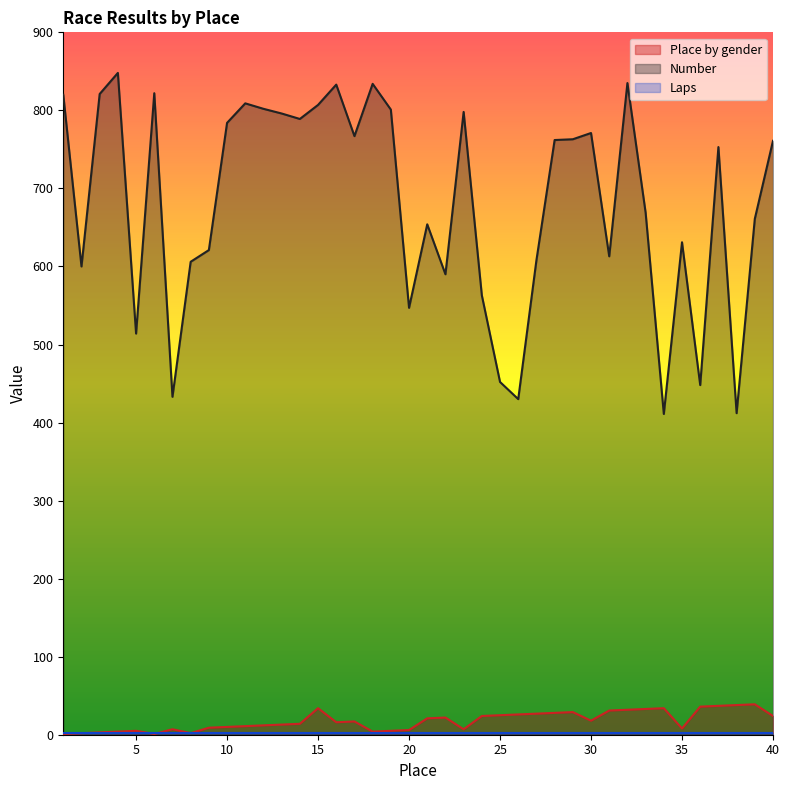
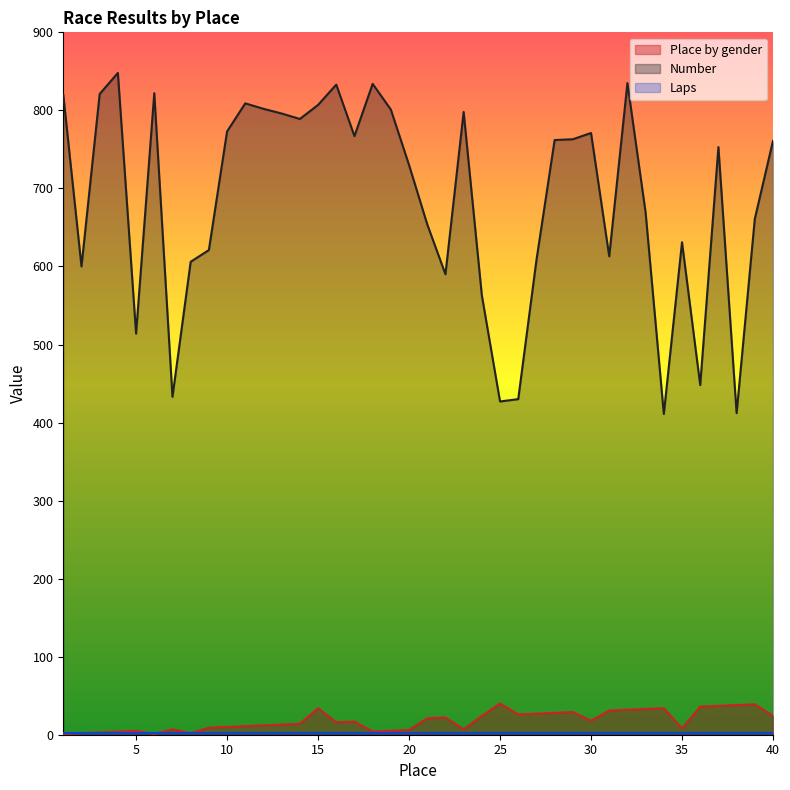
  {
    "Place by gender": {
      "10": 10,
      "15": 30,
      "20": 10,
-     "25": 30,
+     "25": 40,
      "30": 20,
      "35": 10,
      "40": 20
    },
    "Number": {
      "5": 510,
-     "10": 780,
+     "10": 770,
      "15": 810,
-     "20": 550,
-     "25": 450,
+     "20": 730,
+     "25": 430,
      "30": 770,
      "35": 630,
      "40": 760
    },
    "Laps": {
      "10": 0,
      "15": 0,
      "20": 0,
      "25": 0,
      "30": 0,
      "35": 0,
      "40": 0
    }
  }
